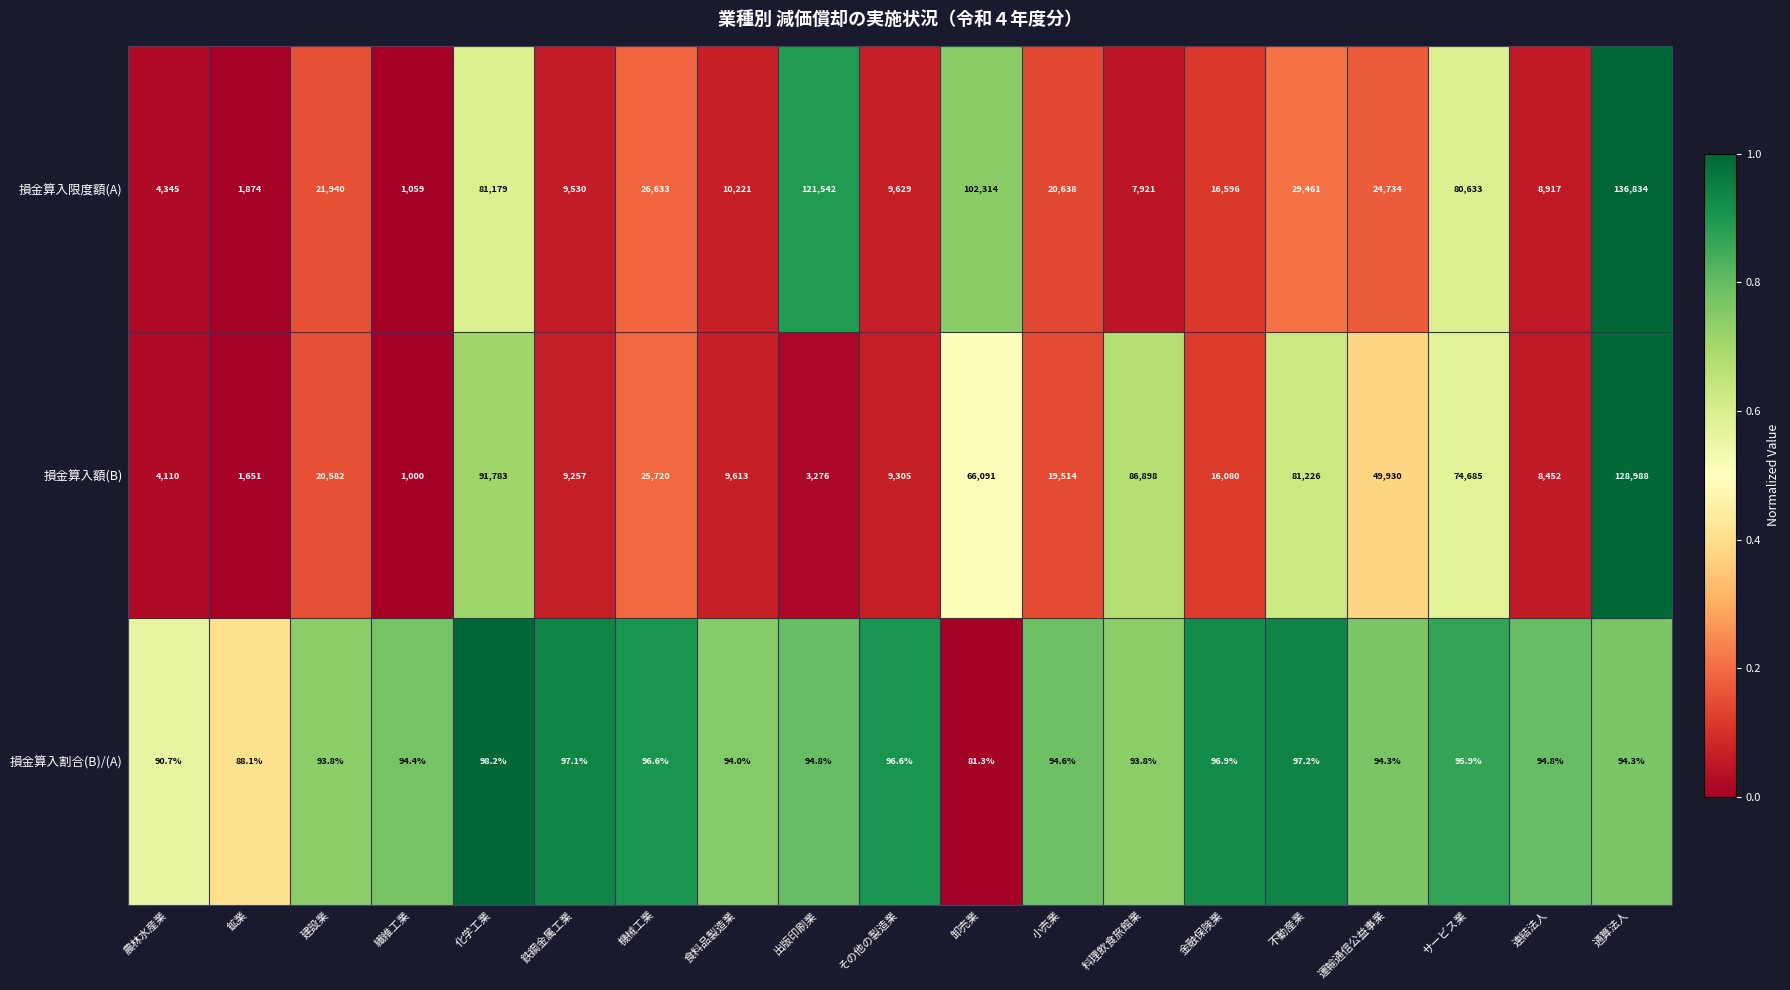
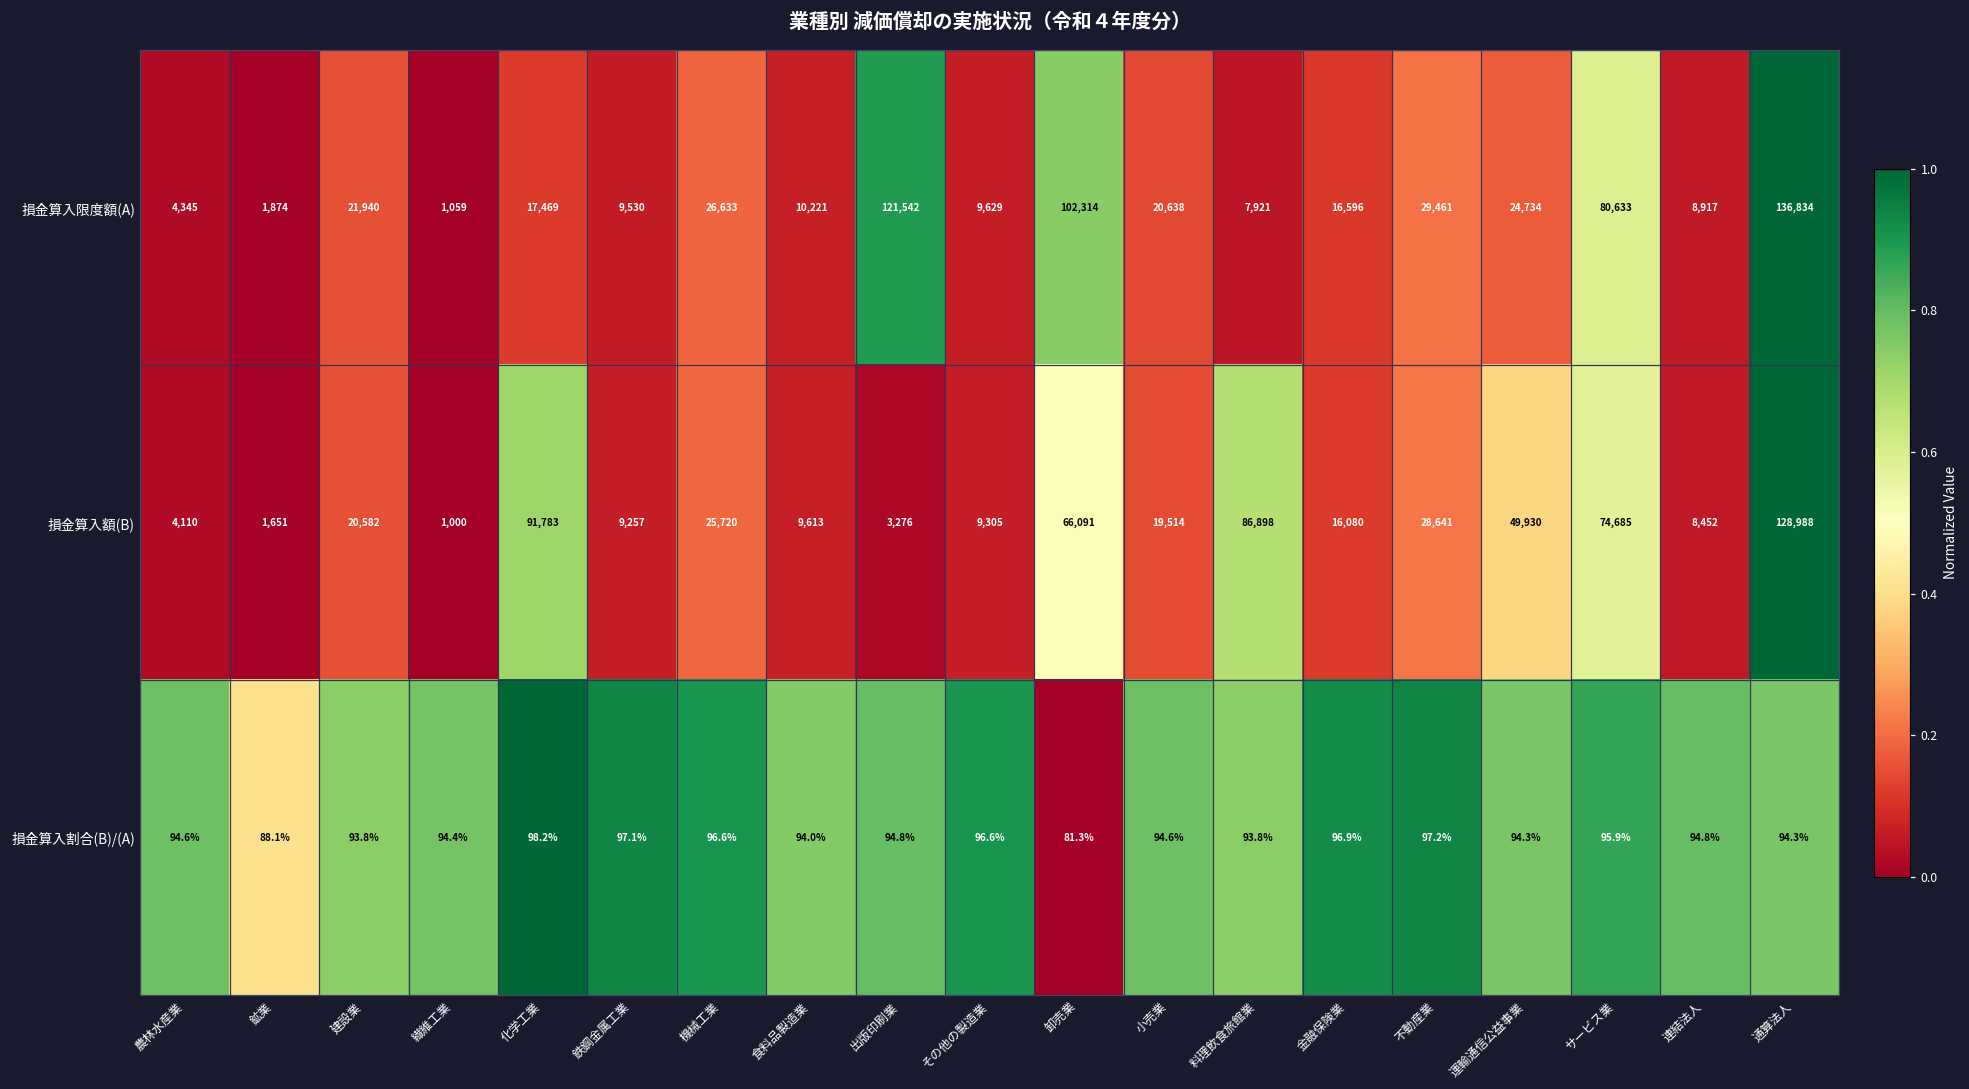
  {
    "損金算入限度額(A)": {
      "農林水産業": "4,345",
      "鉱業": "1,874",
      "建設業": "21,940",
      "繊維工業": "1,059",
-     "化学工業": "81,179",
+     "化学工業": "17,469",
      "鉄鋼金属工業": "9,530",
      "機械工業": "26,633",
      "食料品製造業": "10,221",
      "出版印刷業": "121,542",
      "その他の製造業": "9,629",
      "卸売業": "102,314",
      "小売業": "20,638",
      "料理飲食旅館業": "7,921",
      "金融保険業": "16,596",
      "不動産業": "29,461",
      "運輸通信公益事業": "24,734",
      "サービス業": "80,633",
      "連結法人": "8,917",
      "通算法人": "136,834"
    },
    "損金算入額(B)": {
      "農林水産業": "4,110",
      "鉱業": "1,651",
      "建設業": "20,582",
      "繊維工業": "1,000",
      "化学工業": "91,783",
      "鉄鋼金属工業": "9,257",
      "機械工業": "25,720",
      "食料品製造業": "9,613",
      "出版印刷業": "3,276",
      "その他の製造業": "9,305",
      "卸売業": "66,091",
      "小売業": "19,514",
      "料理飲食旅館業": "86,898",
      "金融保険業": "16,080",
-     "不動産業": "81,226",
+     "不動産業": "28,641",
      "運輸通信公益事業": "49,930",
      "サービス業": "74,685",
      "連結法人": "8,452",
      "通算法人": "128,988"
    },
    "損金算入割合(B)/(A)": {
-     "農林水産業": "90.7%",
+     "農林水産業": "94.6%",
      "鉱業": "88.1%",
      "建設業": "93.8%",
      "繊維工業": "94.4%",
      "化学工業": "98.2%",
      "鉄鋼金属工業": "97.1%",
      "機械工業": "96.6%",
      "食料品製造業": "94.0%",
      "出版印刷業": "94.8%",
      "その他の製造業": "96.6%",
      "卸売業": "81.3%",
      "小売業": "94.6%",
      "料理飲食旅館業": "93.8%",
      "金融保険業": "96.9%",
      "不動産業": "97.2%",
      "運輸通信公益事業": "94.3%",
      "サービス業": "95.9%",
      "連結法人": "94.8%",
      "通算法人": "94.3%"
    }
  }
